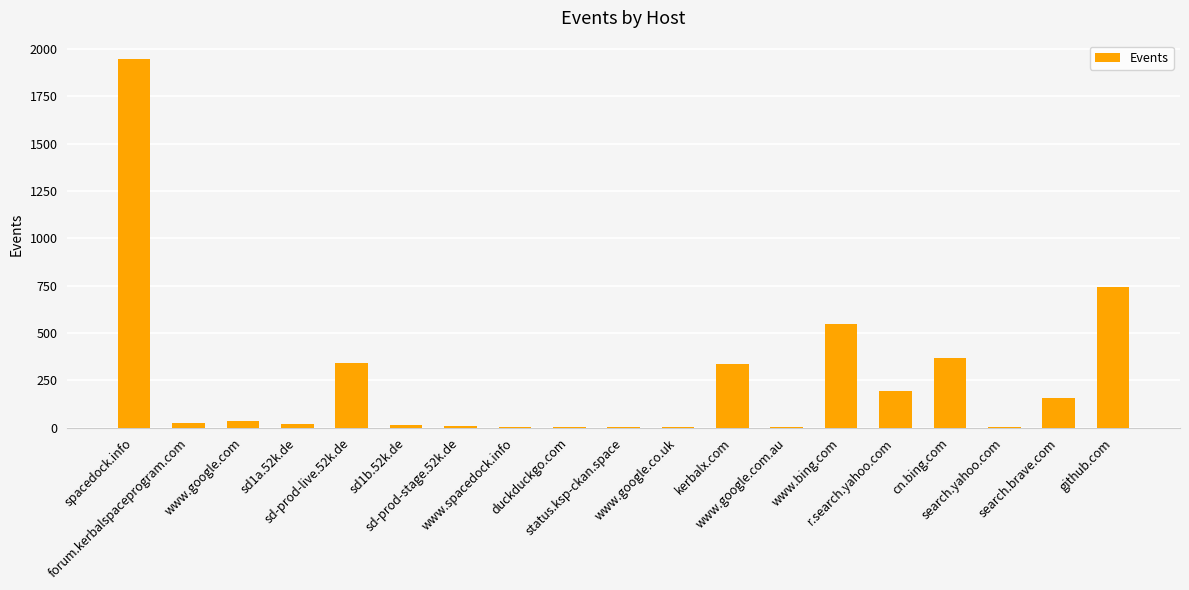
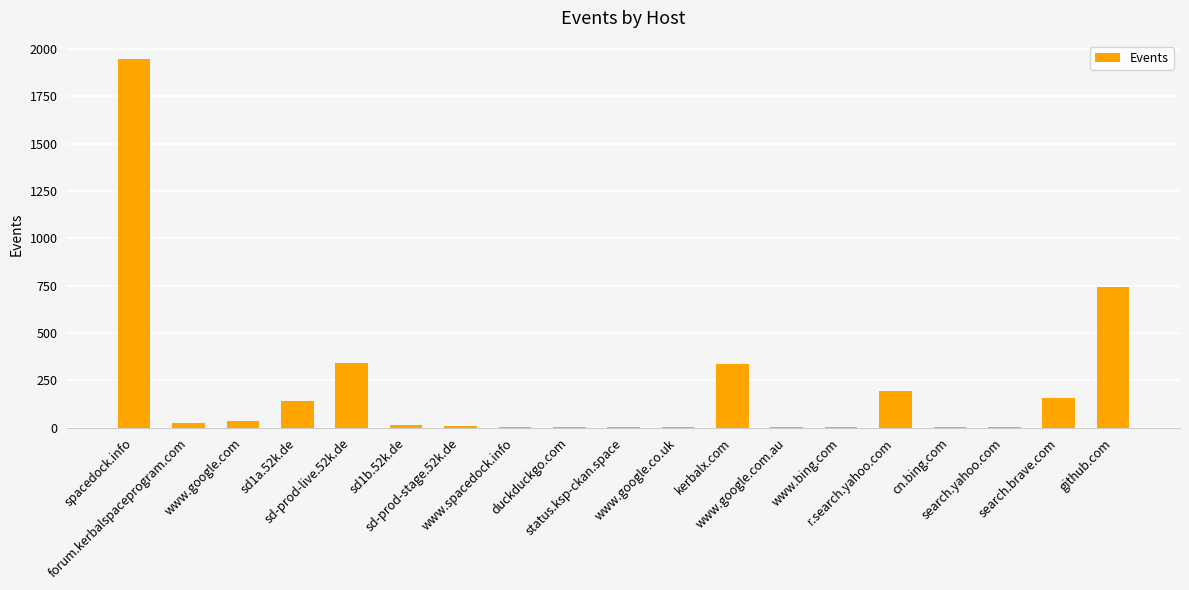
  {
    "spacedock.info": 1950,
    "forum.kerbalspaceprogram.com": 30,
    "www.google.com": 40,
-   "sd1a.52k.de": 20,
+   "sd1a.52k.de": 140,
    "sd-prod-live.52k.de": 340,
    "sd1b.52k.de": 10,
    "kerbalx.com": 340,
-   "www.bing.com": 550,
+   "www.bing.com": 0,
    "r.search.yahoo.com": 190,
-   "cn.bing.com": 370,
+   "cn.bing.com": 0,
    "search.brave.com": 150,
    "github.com": 750
  }
